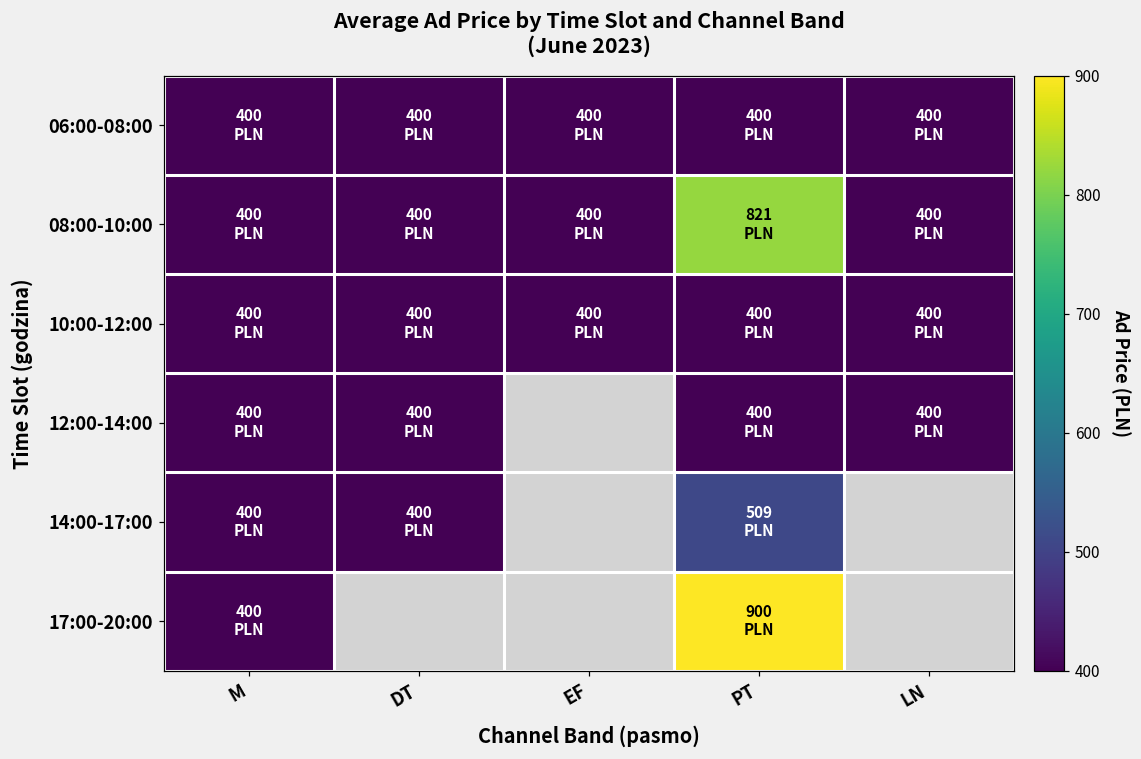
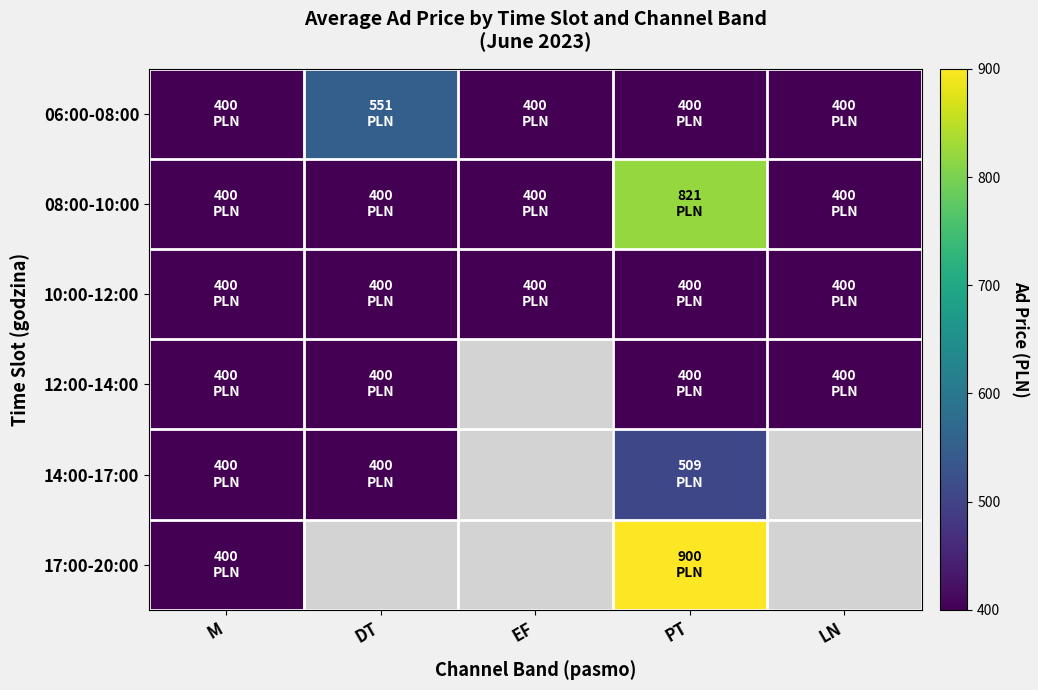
  {
    "06:00-08:00": {
      "M": 400,
-     "DT": 400,
+     "DT": 551,
      "EF": 400,
      "PT": 400,
      "LN": 400
    },
    "08:00-10:00": {
      "M": 400,
      "DT": 400,
      "EF": 400,
      "PT": 821,
      "LN": 400
    },
    "10:00-12:00": {
      "M": 400,
      "DT": 400,
      "EF": 400,
      "PT": 400,
      "LN": 400
    },
    "12:00-14:00": {
      "M": 400,
      "DT": 400,
      "PT": 400,
      "LN": 400
    },
    "14:00-17:00": {
      "M": 400,
      "DT": 400,
      "PT": 509
    },
    "17:00-20:00": {
      "M": 400,
      "PT": 900
    }
  }
